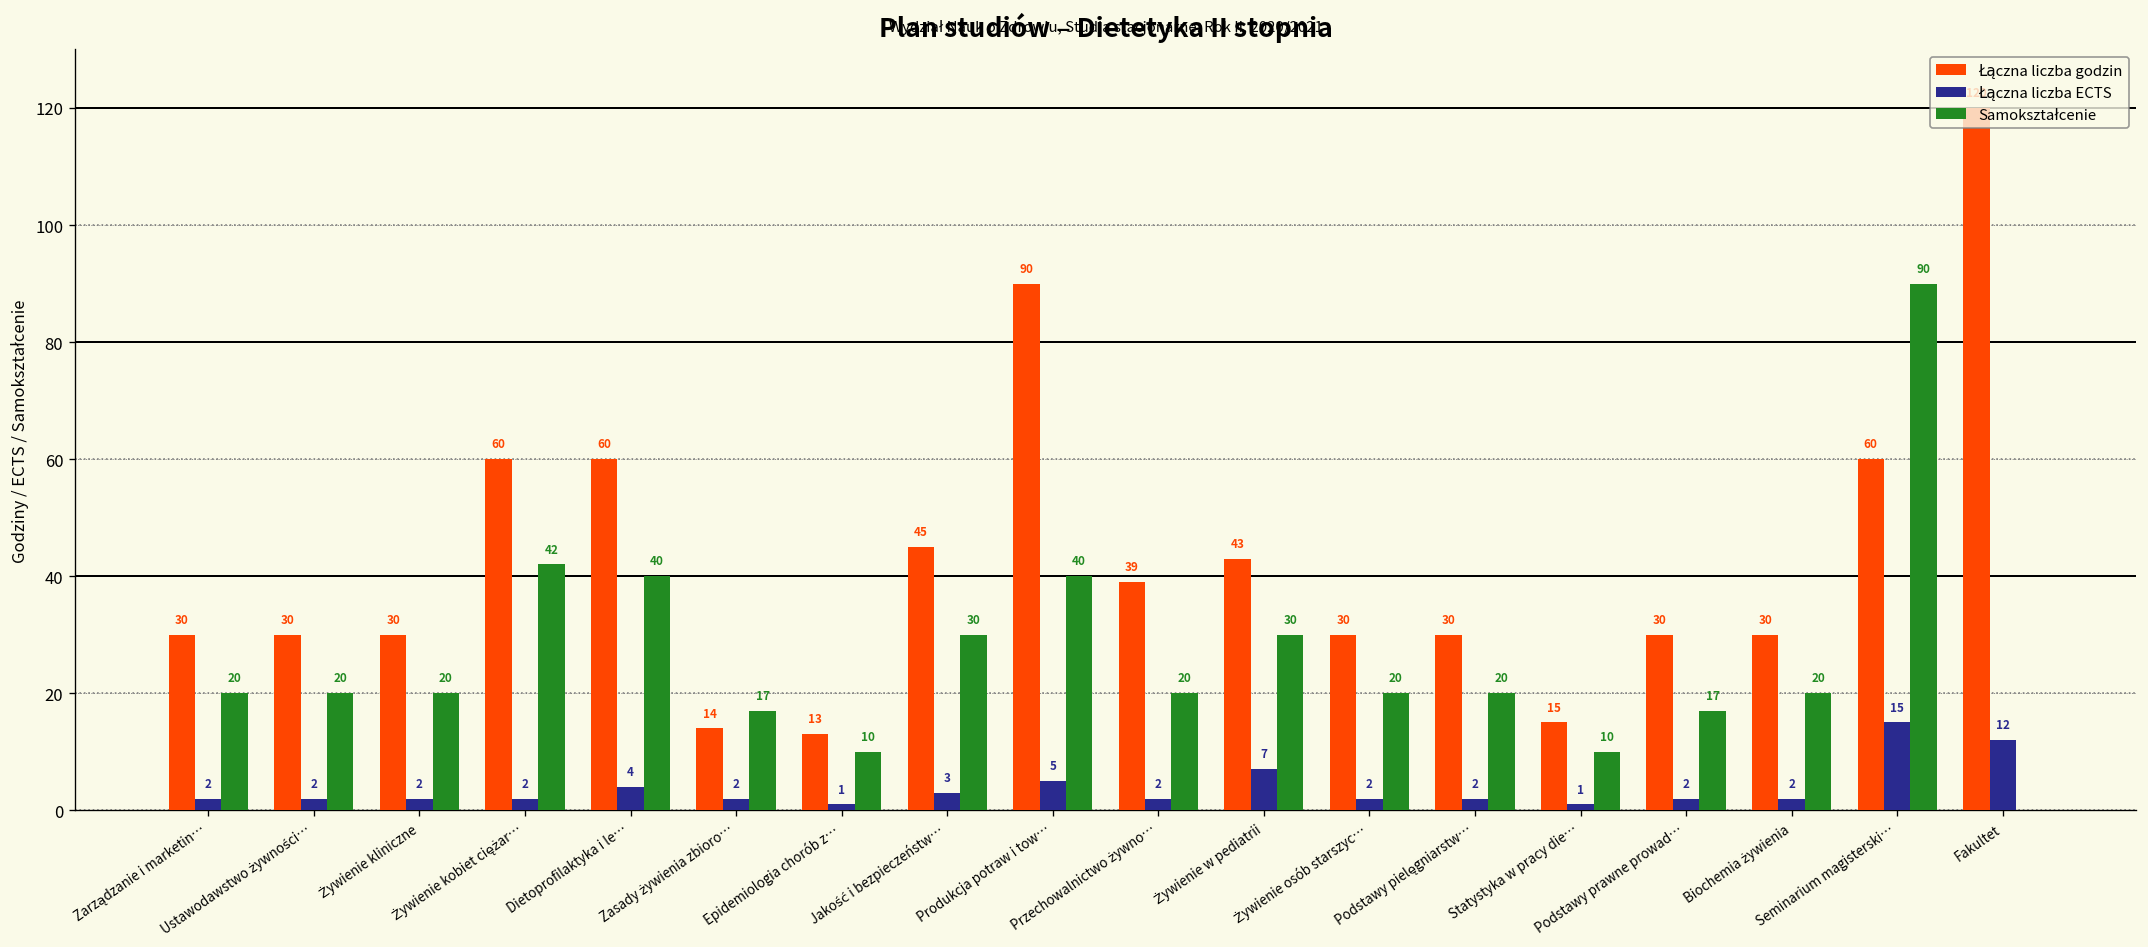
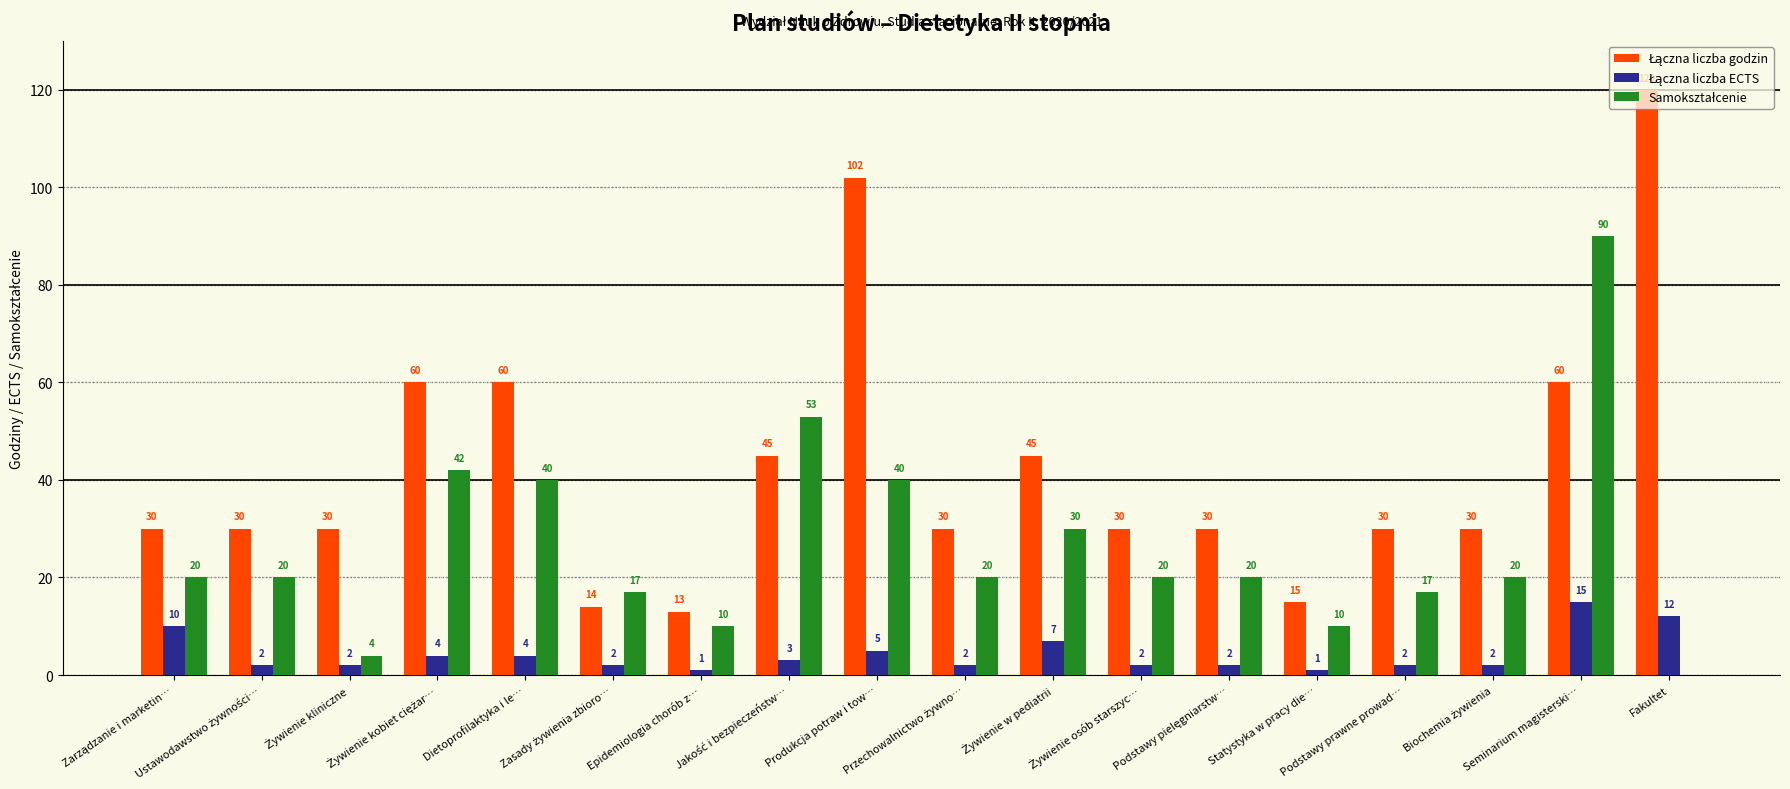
  {
    "Łączna liczba godzin": {
      "Zarządzanie i marketin…": 30,
      "Ustawodawstwo żywności…": 30,
      "Żywienie kliniczne": 30,
      "Żywienie kobiet ciężar…": 60,
      "Dietoprofilaktyka i le…": 60,
      "Zasady żywienia zbioro…": 14,
      "Epidemiologia chorób z…": 13,
      "Jakość i bezpieczeństw…": 45,
-     "Produkcja potraw i tow…": 90,
-     "Przechowalnictwo żywno…": 39,
-     "Żywienie w pediatrii": 43,
+     "Produkcja potraw i tow…": 102,
+     "Przechowalnictwo żywno…": 30,
+     "Żywienie w pediatrii": 45,
      "Żywienie osób starszyc…": 30,
      "Podstawy pielęgniarstw…": 30,
      "Statystyka w pracy die…": 15,
      "Podstawy prawne prowad…": 30,
      "Biochemia żywienia": 30,
      "Seminarium magisterski…": 60
    },
    "Łączna liczba ECTS": {
-     "Zarządzanie i marketin…": 2,
+     "Zarządzanie i marketin…": 10,
      "Ustawodawstwo żywności…": 2,
      "Żywienie kliniczne": 2,
-     "Żywienie kobiet ciężar…": 2,
+     "Żywienie kobiet ciężar…": 4,
      "Dietoprofilaktyka i le…": 4,
      "Zasady żywienia zbioro…": 2,
      "Epidemiologia chorób z…": 1,
      "Jakość i bezpieczeństw…": 3,
      "Produkcja potraw i tow…": 5,
      "Przechowalnictwo żywno…": 2,
      "Żywienie w pediatrii": 7,
      "Żywienie osób starszyc…": 2,
      "Podstawy pielęgniarstw…": 2,
      "Statystyka w pracy die…": 1,
      "Podstawy prawne prowad…": 2,
      "Biochemia żywienia": 2,
      "Seminarium magisterski…": 15,
      "Fakultet": 12
    },
    "Samokształcenie": {
      "Zarządzanie i marketin…": 20,
      "Ustawodawstwo żywności…": 20,
-     "Żywienie kliniczne": 20,
+     "Żywienie kliniczne": 4,
      "Żywienie kobiet ciężar…": 42,
      "Dietoprofilaktyka i le…": 40,
      "Zasady żywienia zbioro…": 17,
      "Epidemiologia chorób z…": 10,
-     "Jakość i bezpieczeństw…": 30,
+     "Jakość i bezpieczeństw…": 53,
      "Produkcja potraw i tow…": 40,
      "Przechowalnictwo żywno…": 20,
      "Żywienie w pediatrii": 30,
      "Żywienie osób starszyc…": 20,
      "Podstawy pielęgniarstw…": 20,
      "Statystyka w pracy die…": 10,
      "Podstawy prawne prowad…": 17,
      "Biochemia żywienia": 20,
      "Seminarium magisterski…": 90
    }
  }
